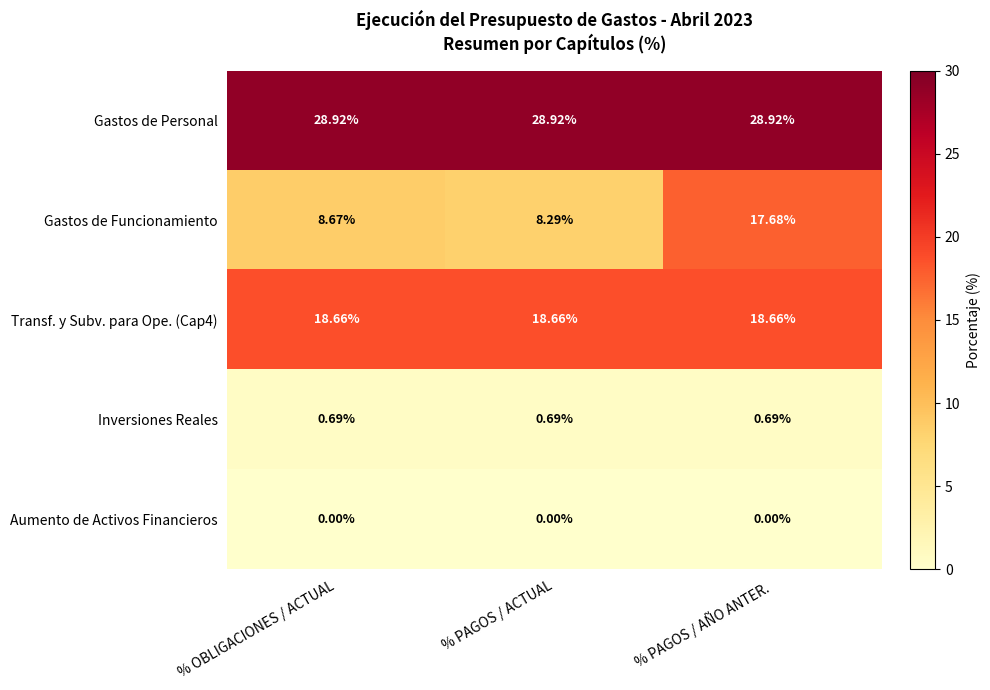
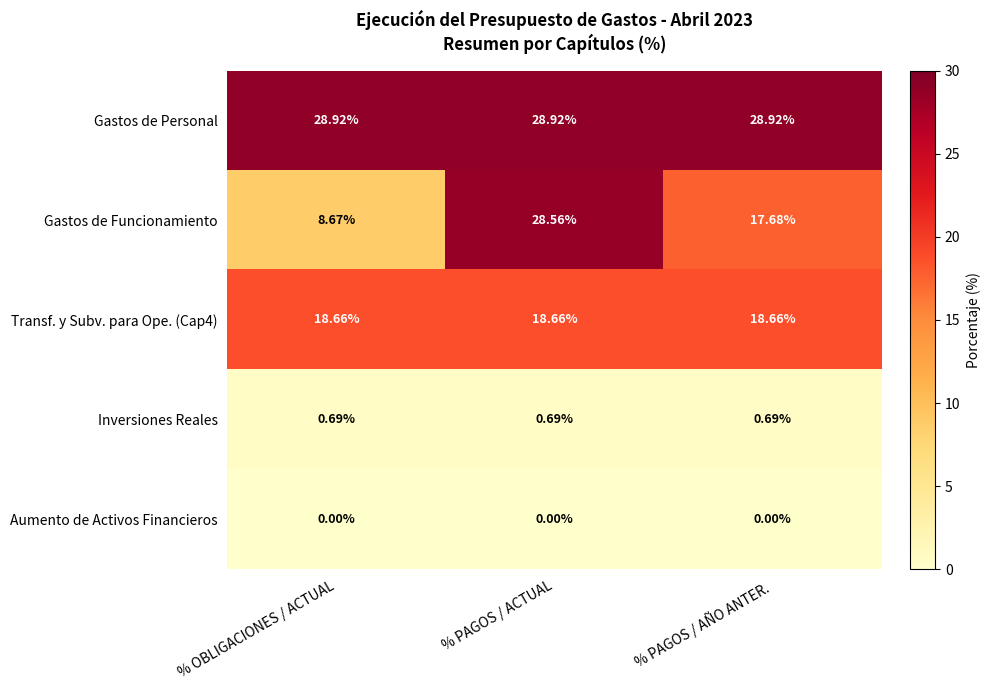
  {
    "Gastos de Personal": {
      "% OBLIGACIONES / ACTUAL": "28.92%",
      "% PAGOS / ACTUAL": "28.92%",
      "% PAGOS / AÑO ANTER.": "28.92%"
    },
    "Gastos de Funcionamiento": {
      "% OBLIGACIONES / ACTUAL": "8.67%",
-     "% PAGOS / ACTUAL": "8.29%",
+     "% PAGOS / ACTUAL": "28.56%",
      "% PAGOS / AÑO ANTER.": "17.68%"
    },
    "Transf. y Subv. para Ope. (Cap4)": {
      "% OBLIGACIONES / ACTUAL": "18.66%",
      "% PAGOS / ACTUAL": "18.66%",
      "% PAGOS / AÑO ANTER.": "18.66%"
    },
    "Inversiones Reales": {
      "% OBLIGACIONES / ACTUAL": "0.69%",
      "% PAGOS / ACTUAL": "0.69%",
      "% PAGOS / AÑO ANTER.": "0.69%"
    },
    "Aumento de Activos Financieros": {
      "% OBLIGACIONES / ACTUAL": "0.00%",
      "% PAGOS / ACTUAL": "0.00%",
      "% PAGOS / AÑO ANTER.": "0.00%"
    }
  }
